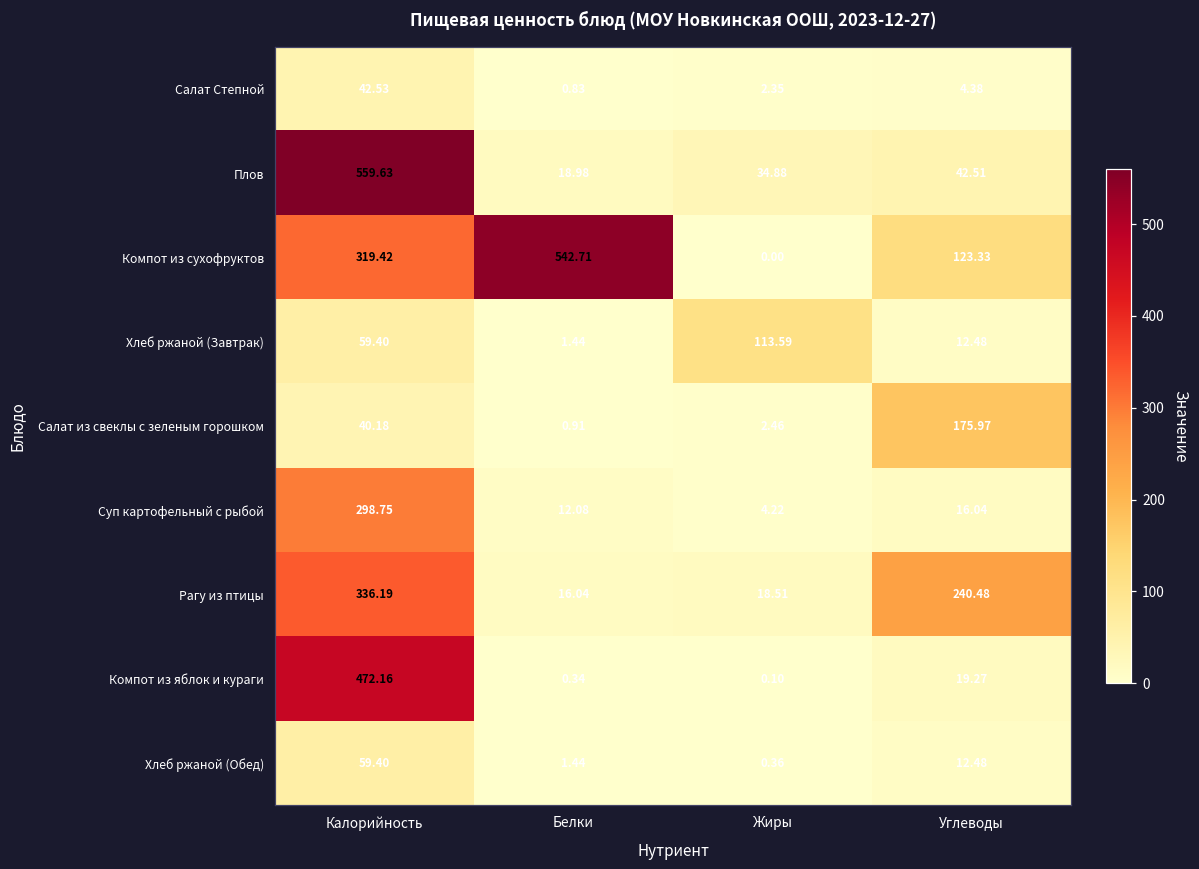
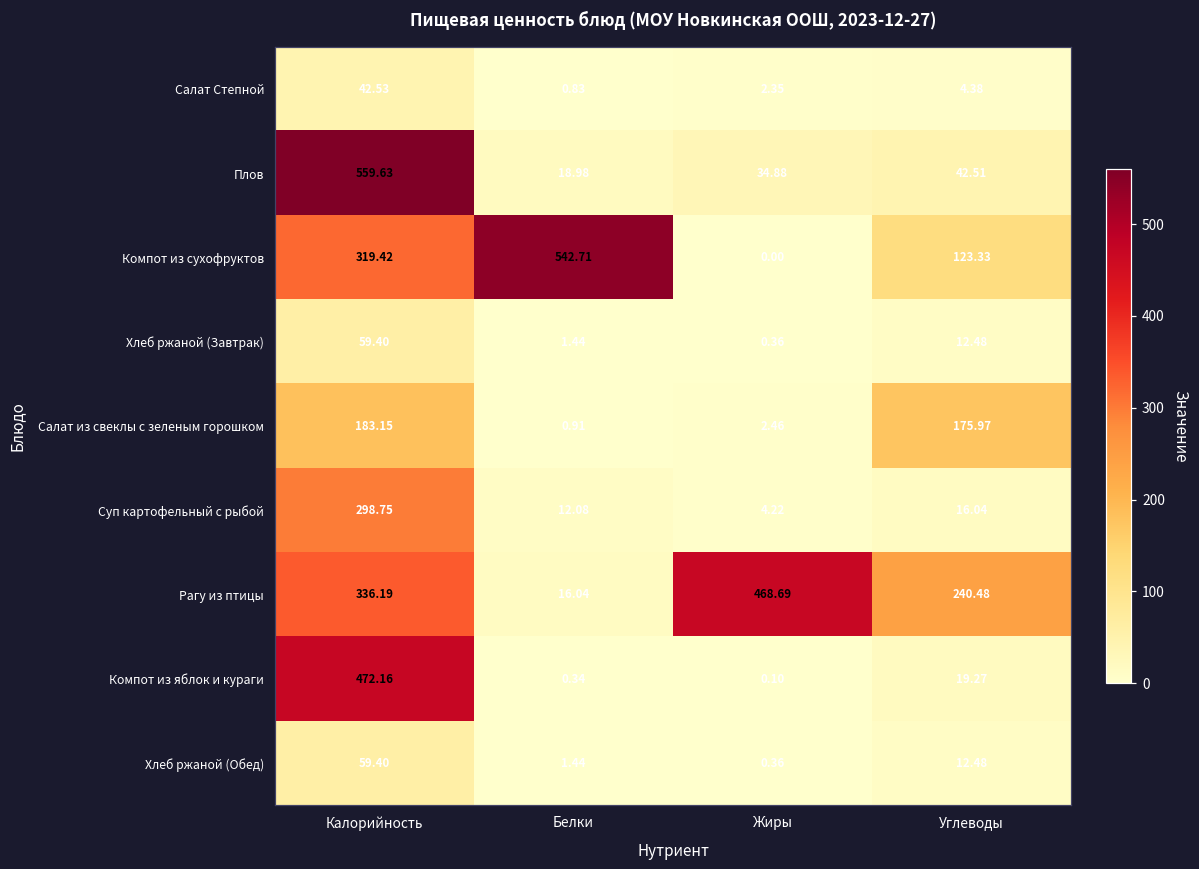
  {
    "Салат Степной": {
      "Калорийность": 42.53,
      "Белки": 0.83,
      "Жиры": 2.35,
      "Углеводы": 4.38
    },
    "Плов": {
      "Калорийность": 559.63,
      "Белки": 18.98,
      "Жиры": 34.88,
      "Углеводы": 42.51
    },
    "Компот из сухофруктов": {
      "Калорийность": 319.42,
      "Белки": 542.71,
      "Жиры": 0.00,
      "Углеводы": 123.33
    },
    "Хлеб ржаной (Завтрак)": {
      "Калорийность": 59.40,
      "Белки": 1.44,
-     "Жиры": 113.59,
+     "Жиры": 0.36,
      "Углеводы": 12.48
    },
    "Салат из свеклы с зеленым горошком": {
-     "Калорийность": 40.18,
+     "Калорийность": 183.15,
      "Белки": 0.91,
      "Жиры": 2.46,
      "Углеводы": 175.97
    },
    "Суп картофельный с рыбой": {
      "Калорийность": 298.75,
      "Белки": 12.08,
      "Жиры": 4.22,
      "Углеводы": 16.04
    },
    "Рагу из птицы": {
      "Калорийность": 336.19,
      "Белки": 16.04,
-     "Жиры": 18.51,
+     "Жиры": 468.69,
      "Углеводы": 240.48
    },
    "Компот из яблок и кураги": {
      "Калорийность": 472.16,
      "Белки": 0.34,
      "Жиры": 0.10,
      "Углеводы": 19.27
    },
    "Хлеб ржаной (Обед)": {
      "Калорийность": 59.40,
      "Белки": 1.44,
      "Жиры": 0.36,
      "Углеводы": 12.48
    }
  }
